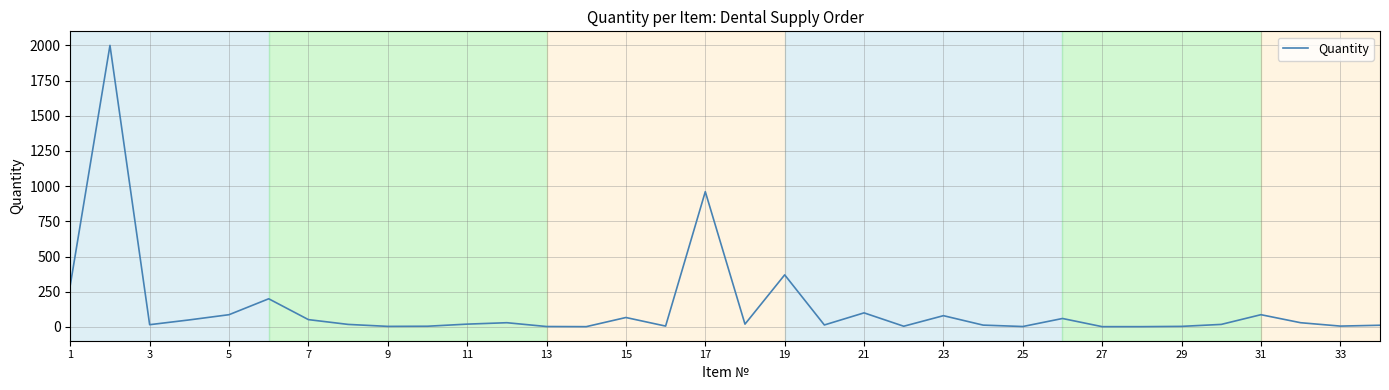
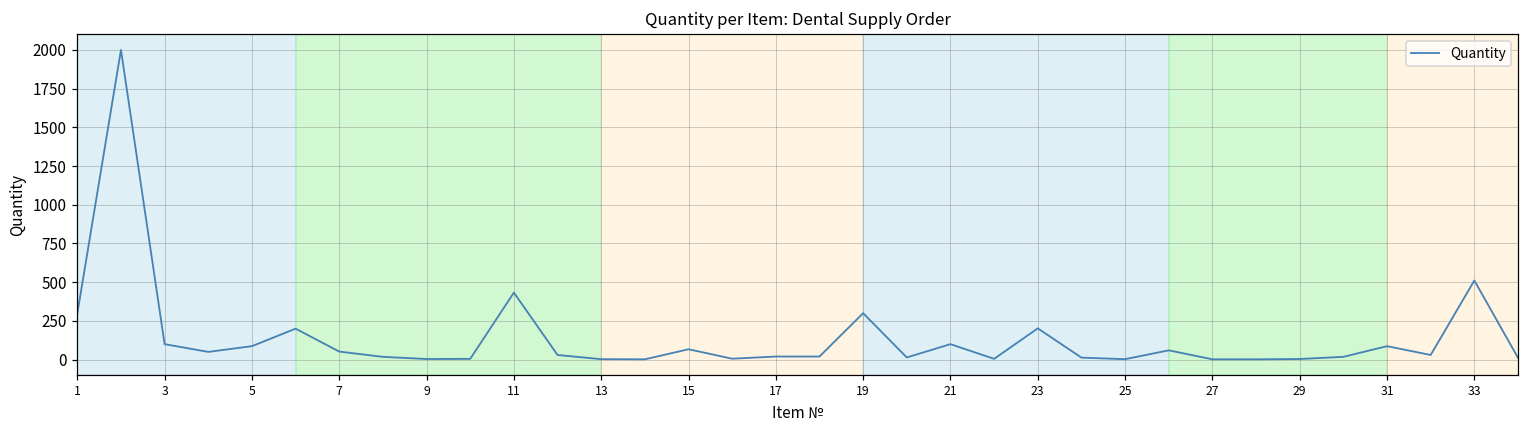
  {
    "1": 300,
-   "3": 20,
+   "3": 100,
    "5": 90,
    "7": 50,
    "9": 0,
-   "11": 20,
+   "11": 430,
    "13": 0,
    "15": 70,
-   "17": 960,
-   "19": 370,
+   "17": 20,
+   "19": 300,
    "21": 100,
-   "23": 80,
+   "23": 200,
    "25": 0,
    "27": 0,
    "29": 0,
    "31": 90,
-   "33": 10
+   "33": 510
  }
